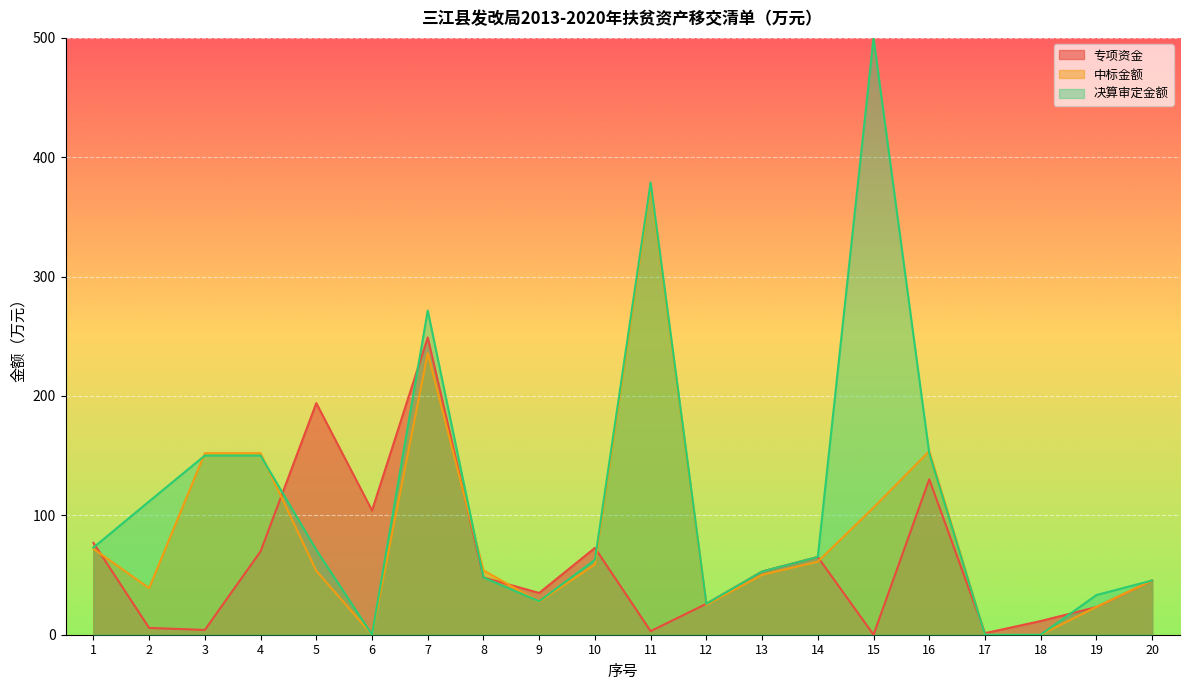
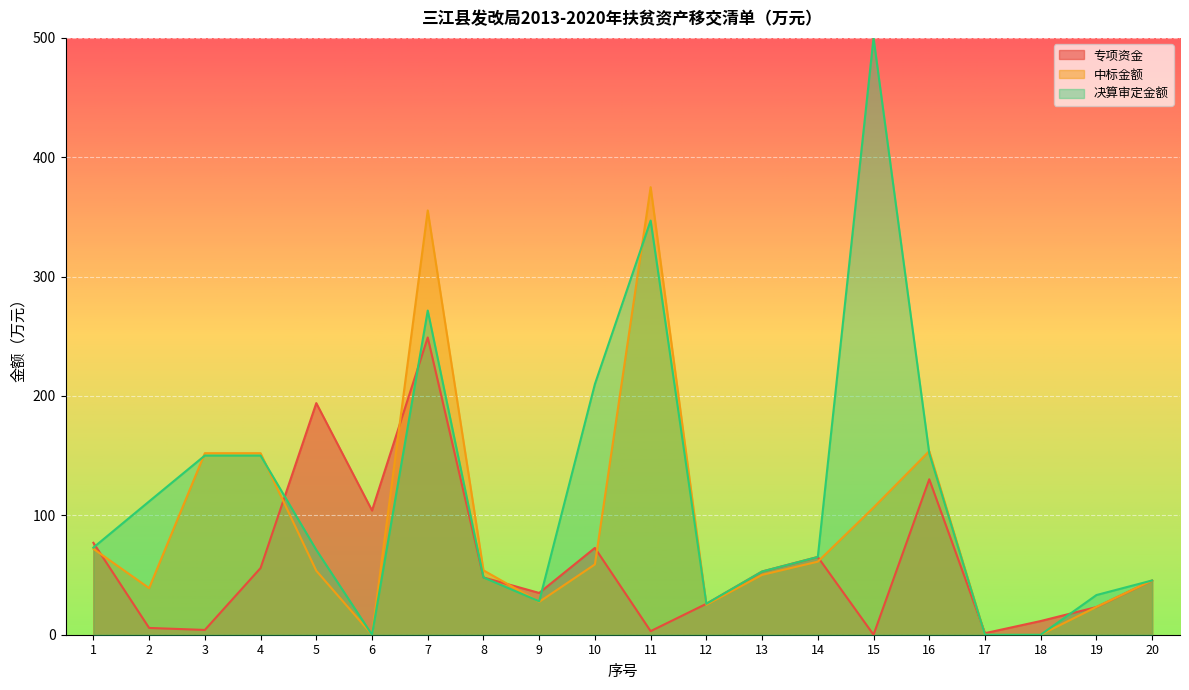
  {
    "专项资金": {
      "1": 77,
      "2": 6,
      "3": 4,
-     "4": 70,
+     "4": 56,
      "5": 194,
      "6": 104,
      "7": 249,
      "9": 35,
      "10": 73,
      "11": 3,
      "15": 0,
      "16": 130,
      "18": 11
    },
    "中标金额": {
      "2": 39,
      "5": 54,
-     "7": 236,
+     "7": 355,
      "8": 54,
      "10": 59,
      "11": 375,
      "13": 50,
      "14": 61,
      "15": 107
    },
    "决算审定金额": {
      "2": 112,
      "5": 71,
      "7": 272,
-     "10": 63,
-     "11": 379,
+     "10": 210,
+     "11": 347,
      "15": 500,
      "19": 33
    }
  }
